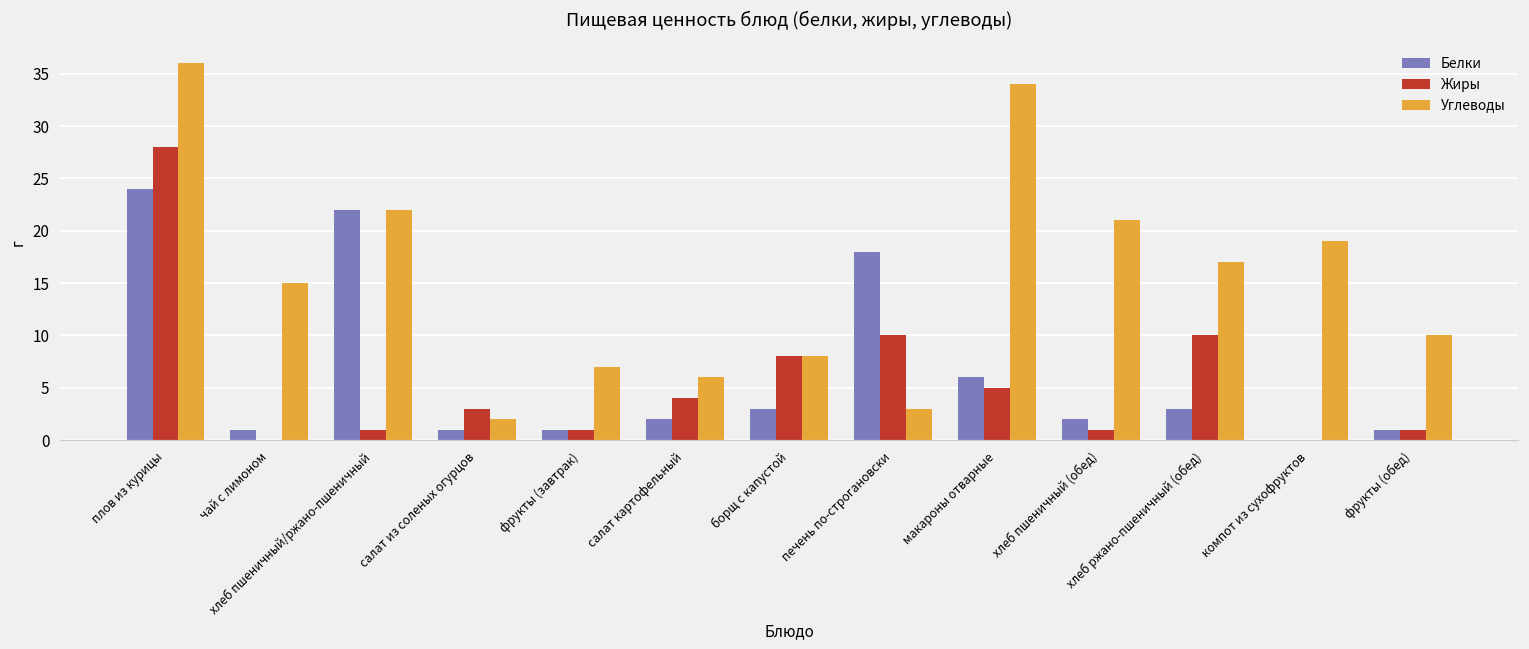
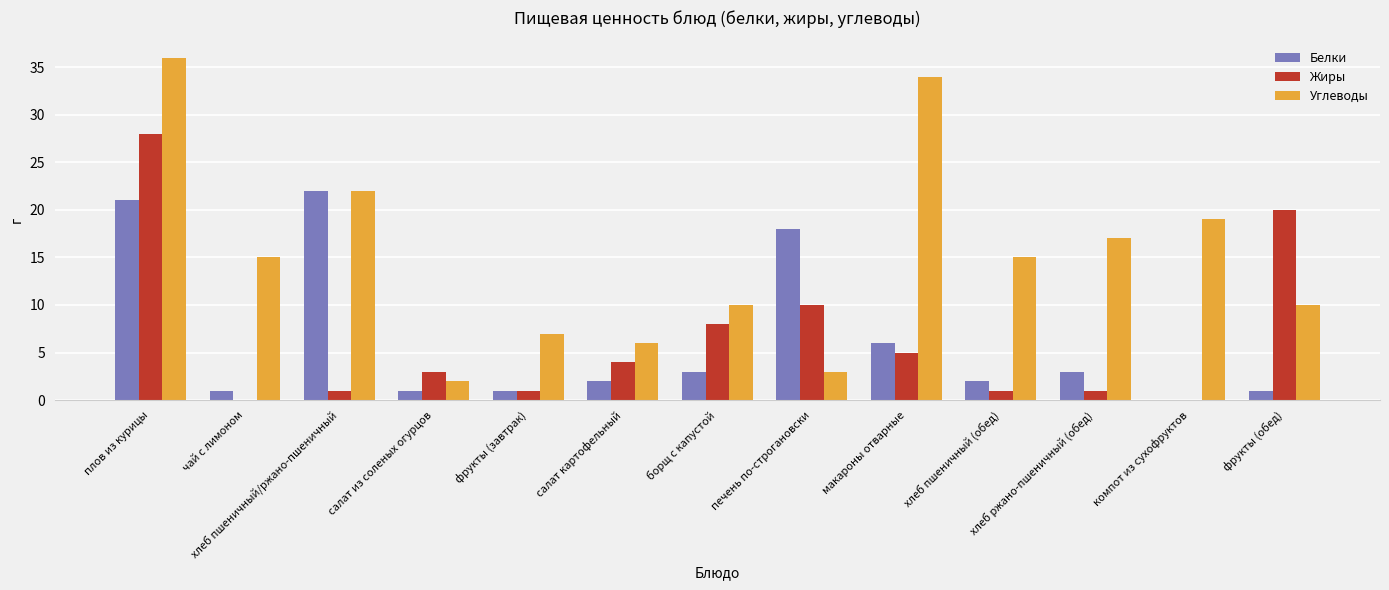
  {
    "Белки": {
-     "плов из курицы": 24,
+     "плов из курицы": 21,
      "чай с лимоном": 1,
      "хлеб пшеничный/ржано-пшеничный": 22,
      "салат из соленых огурцов": 1,
      "фрукты (завтрак)": 1,
      "салат картофельный": 2,
      "борщ с капустой": 3,
      "печень по-строгановски": 18,
      "макароны отварные": 6,
      "хлеб пшеничный (обед)": 2,
      "хлеб ржано-пшеничный (обед)": 3,
      "компот из сухофруктов": 0,
      "фрукты (обед)": 1
    },
    "Жиры": {
      "плов из курицы": 28,
      "чай с лимоном": 0,
      "хлеб пшеничный/ржано-пшеничный": 1,
      "салат из соленых огурцов": 3,
      "фрукты (завтрак)": 1,
      "салат картофельный": 4,
      "борщ с капустой": 8,
      "печень по-строгановски": 10,
      "макароны отварные": 5,
      "хлеб пшеничный (обед)": 1,
-     "хлеб ржано-пшеничный (обед)": 10,
+     "хлеб ржано-пшеничный (обед)": 1,
      "компот из сухофруктов": 0,
-     "фрукты (обед)": 1
+     "фрукты (обед)": 20
    },
    "Углеводы": {
      "плов из курицы": 36,
      "чай с лимоном": 15,
      "хлеб пшеничный/ржано-пшеничный": 22,
      "салат из соленых огурцов": 2,
      "фрукты (завтрак)": 7,
      "салат картофельный": 6,
-     "борщ с капустой": 8,
+     "борщ с капустой": 10,
      "печень по-строгановски": 3,
      "макароны отварные": 34,
-     "хлеб пшеничный (обед)": 21,
+     "хлеб пшеничный (обед)": 15,
      "хлеб ржано-пшеничный (обед)": 17,
      "компот из сухофруктов": 19,
      "фрукты (обед)": 10
    }
  }
